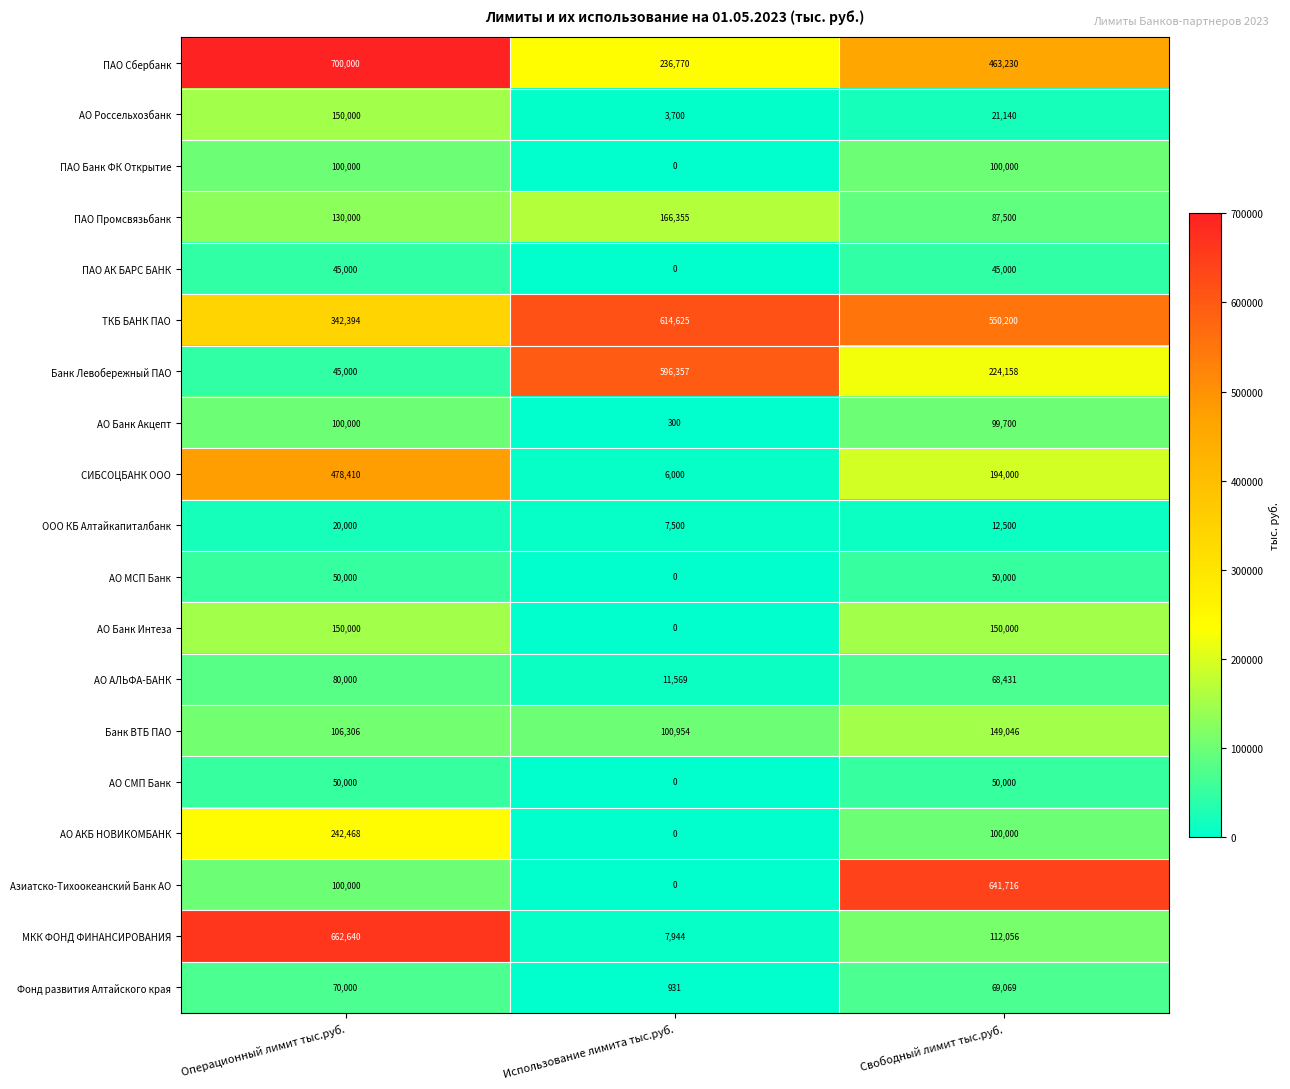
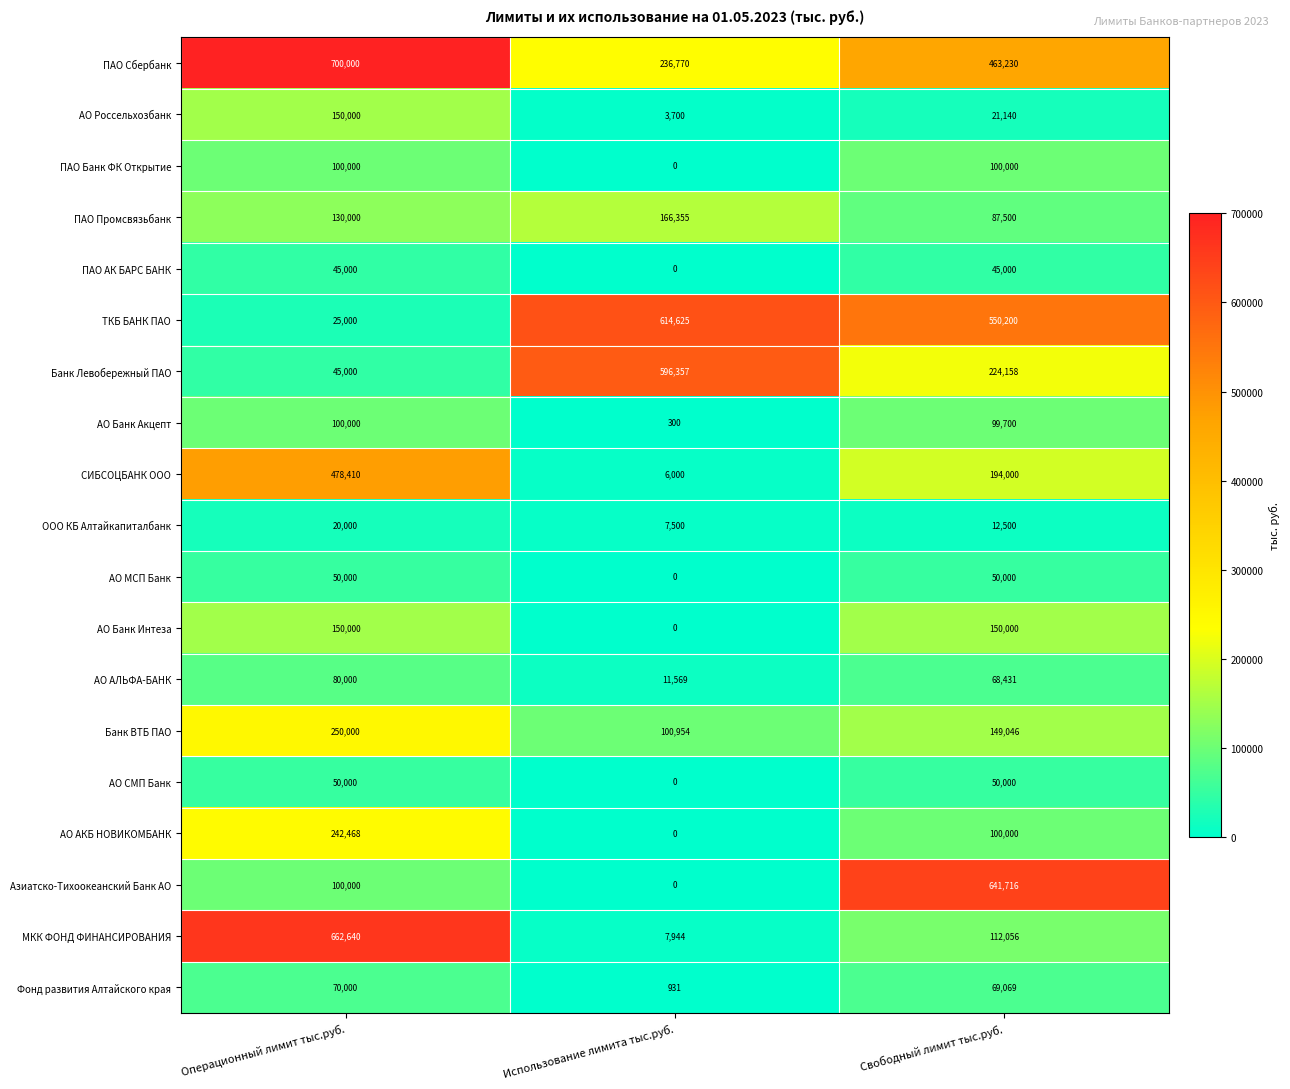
  {
    "ПАО Сбербанк": {
      "Операционный лимит тыс.руб.": "700,000",
      "Использование лимита тыс.руб.": "236,770",
      "Свободный лимит тыс.руб.": "463,230"
    },
    "АО Россельхозбанк": {
      "Операционный лимит тыс.руб.": "150,000",
      "Использование лимита тыс.руб.": "3,700",
      "Свободный лимит тыс.руб.": "21,140"
    },
    "ПАО Банк ФК Открытие": {
      "Операционный лимит тыс.руб.": "100,000",
      "Использование лимита тыс.руб.": "0",
      "Свободный лимит тыс.руб.": "100,000"
    },
    "ПАО Промсвязьбанк": {
      "Операционный лимит тыс.руб.": "130,000",
      "Использование лимита тыс.руб.": "166,355",
      "Свободный лимит тыс.руб.": "87,500"
    },
    "ПАО АК БАРС БАНК": {
      "Операционный лимит тыс.руб.": "45,000",
      "Использование лимита тыс.руб.": "0",
      "Свободный лимит тыс.руб.": "45,000"
    },
    "ТКБ БАНК ПАО": {
-     "Операционный лимит тыс.руб.": "342,394",
+     "Операционный лимит тыс.руб.": "25,000",
      "Использование лимита тыс.руб.": "614,625",
      "Свободный лимит тыс.руб.": "550,200"
    },
    "Банк Левобережный ПАО": {
      "Операционный лимит тыс.руб.": "45,000",
      "Использование лимита тыс.руб.": "596,357",
      "Свободный лимит тыс.руб.": "224,158"
    },
    "АО Банк Акцепт": {
      "Операционный лимит тыс.руб.": "100,000",
      "Использование лимита тыс.руб.": "300",
      "Свободный лимит тыс.руб.": "99,700"
    },
    "СИБСОЦБАНК ООО": {
      "Операционный лимит тыс.руб.": "478,410",
      "Использование лимита тыс.руб.": "6,000",
      "Свободный лимит тыс.руб.": "194,000"
    },
    "ООО КБ Алтайкапиталбанк": {
      "Операционный лимит тыс.руб.": "20,000",
      "Использование лимита тыс.руб.": "7,500",
      "Свободный лимит тыс.руб.": "12,500"
    },
    "АО МСП Банк": {
      "Операционный лимит тыс.руб.": "50,000",
      "Использование лимита тыс.руб.": "0",
      "Свободный лимит тыс.руб.": "50,000"
    },
    "АО Банк Интеза": {
      "Операционный лимит тыс.руб.": "150,000",
      "Использование лимита тыс.руб.": "0",
      "Свободный лимит тыс.руб.": "150,000"
    },
    "АО АЛЬФА-БАНК": {
      "Операционный лимит тыс.руб.": "80,000",
      "Использование лимита тыс.руб.": "11,569",
      "Свободный лимит тыс.руб.": "68,431"
    },
    "Банк ВТБ ПАО": {
-     "Операционный лимит тыс.руб.": "106,306",
+     "Операционный лимит тыс.руб.": "250,000",
      "Использование лимита тыс.руб.": "100,954",
      "Свободный лимит тыс.руб.": "149,046"
    },
    "АО СМП Банк": {
      "Операционный лимит тыс.руб.": "50,000",
      "Использование лимита тыс.руб.": "0",
      "Свободный лимит тыс.руб.": "50,000"
    },
    "АО АКБ НОВИКОМБАНК": {
      "Операционный лимит тыс.руб.": "242,468",
      "Использование лимита тыс.руб.": "0",
      "Свободный лимит тыс.руб.": "100,000"
    },
    "Азиатско-Тихоокеанский Банк АО": {
      "Операционный лимит тыс.руб.": "100,000",
      "Использование лимита тыс.руб.": "0",
      "Свободный лимит тыс.руб.": "641,716"
    },
    "МКК ФОНД ФИНАНСИРОВАНИЯ": {
      "Операционный лимит тыс.руб.": "662,640",
      "Использование лимита тыс.руб.": "7,944",
      "Свободный лимит тыс.руб.": "112,056"
    },
    "Фонд развития Алтайского края": {
      "Операционный лимит тыс.руб.": "70,000",
      "Использование лимита тыс.руб.": "931",
      "Свободный лимит тыс.руб.": "69,069"
    }
  }
